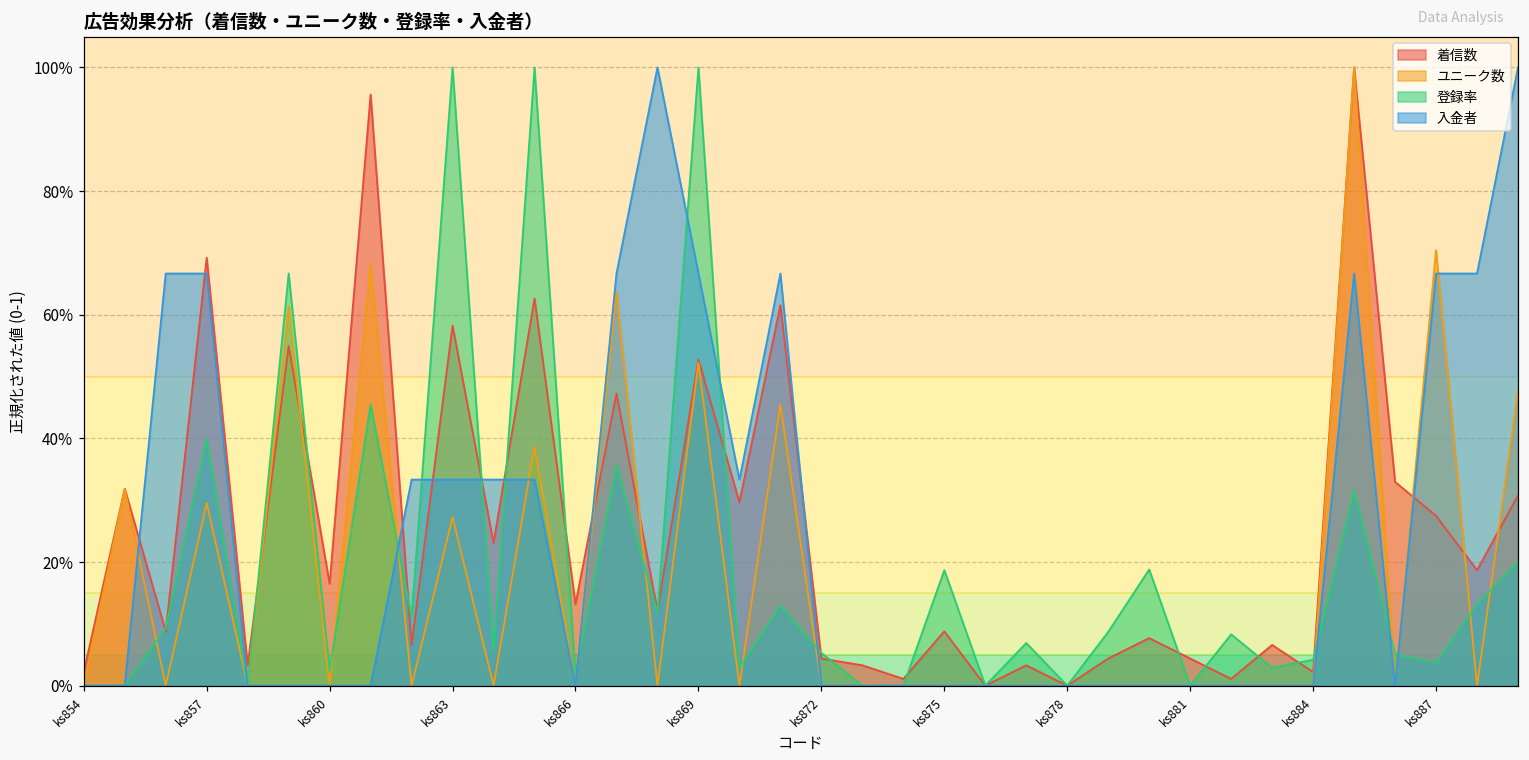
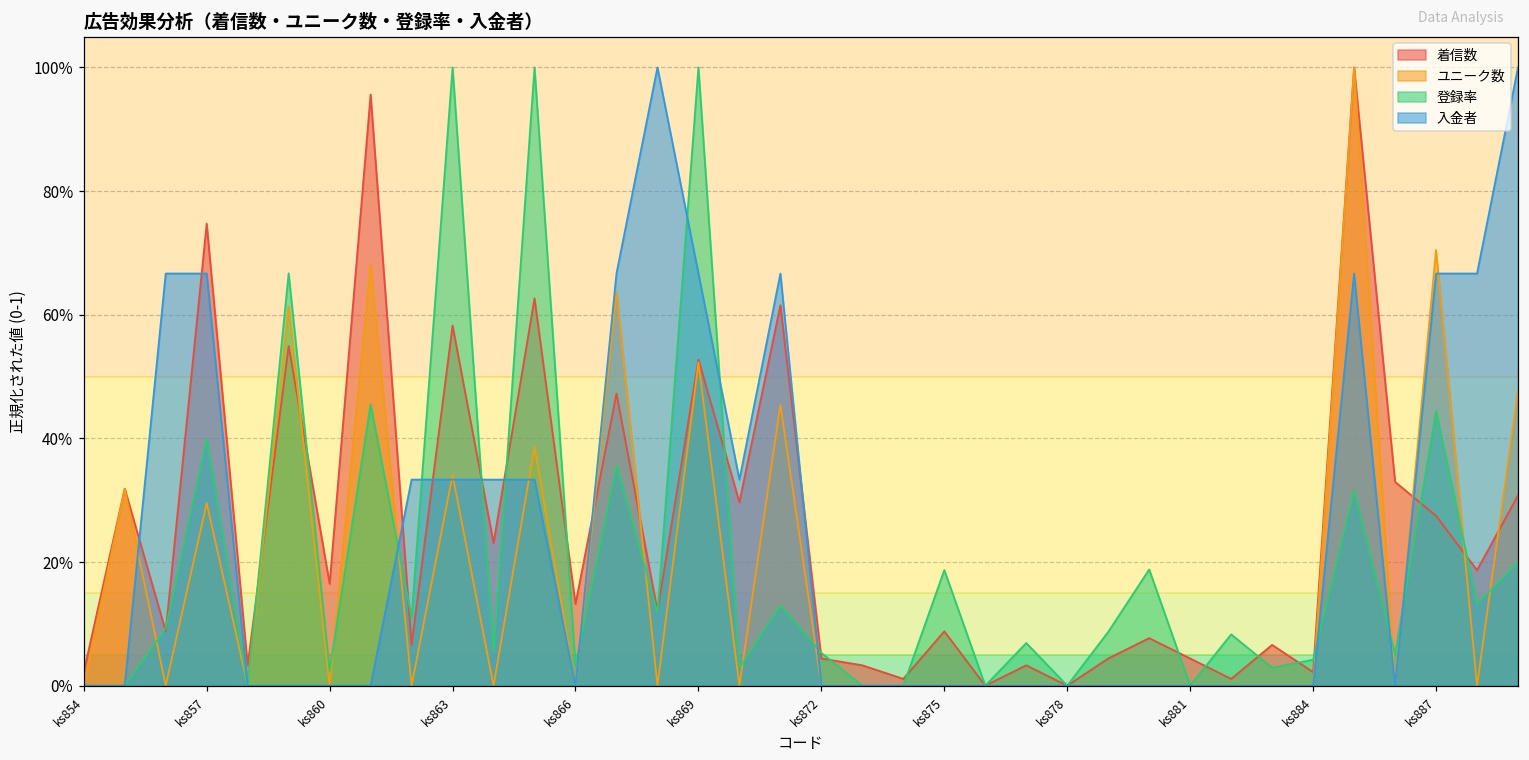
  {
    "着信数": {
      "ks854": "2%",
-     "ks857": "69%",
+     "ks857": "75%",
      "ks860": "16%",
      "ks863": "58%",
      "ks866": "13%",
      "ks869": "53%",
      "ks872": "4%",
      "ks875": "9%",
      "ks881": "4%",
      "ks884": "2%",
      "ks887": "27%"
    },
    "ユニーク数": {
      "ks857": "30%",
-     "ks863": "27%",
+     "ks863": "34%",
      "ks869": "52%",
      "ks887": "70%"
    },
    "登録率": {
      "ks857": "40%",
      "ks860": "2%",
      "ks863": "100%",
-     "ks866": "2%",
+     "ks866": "3%",
      "ks869": "100%",
      "ks872": "5%",
      "ks875": "19%",
      "ks884": "4%",
-     "ks887": "4%"
+     "ks887": "44%"
    },
    "入金者": {
      "ks857": "67%",
      "ks863": "33%",
      "ks869": "67%",
      "ks887": "67%"
    }
  }
